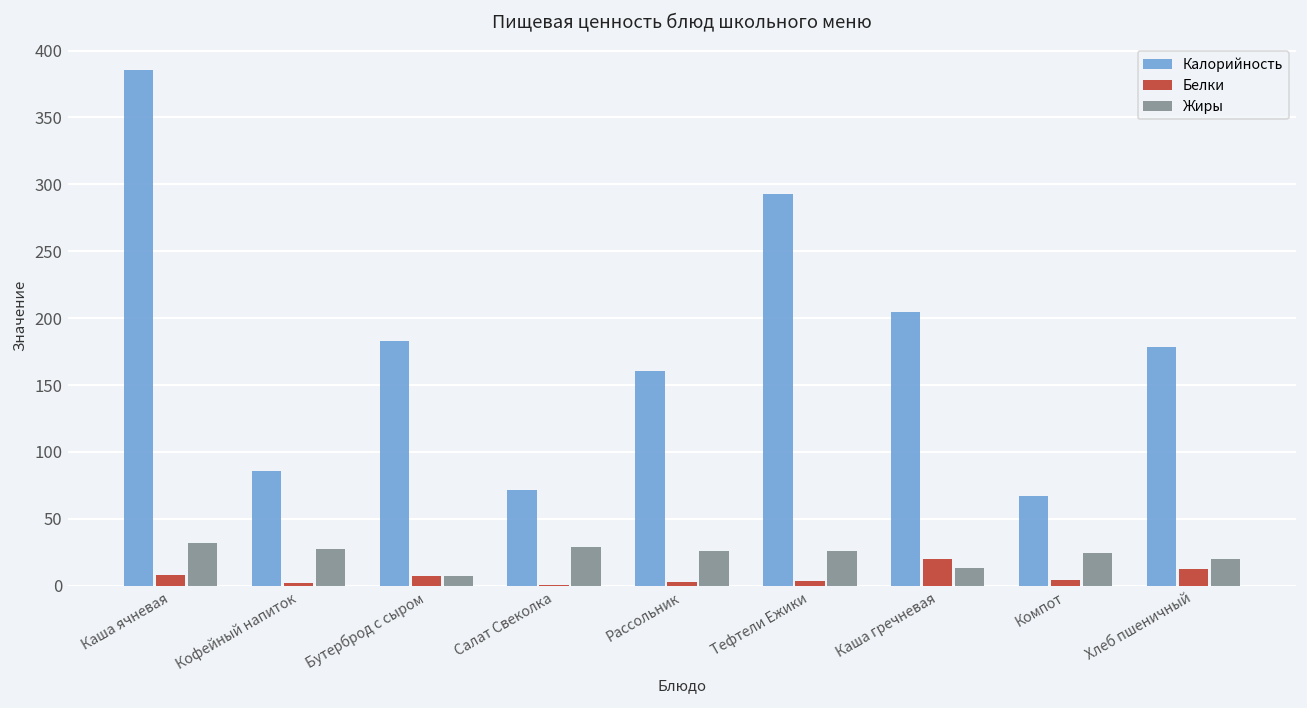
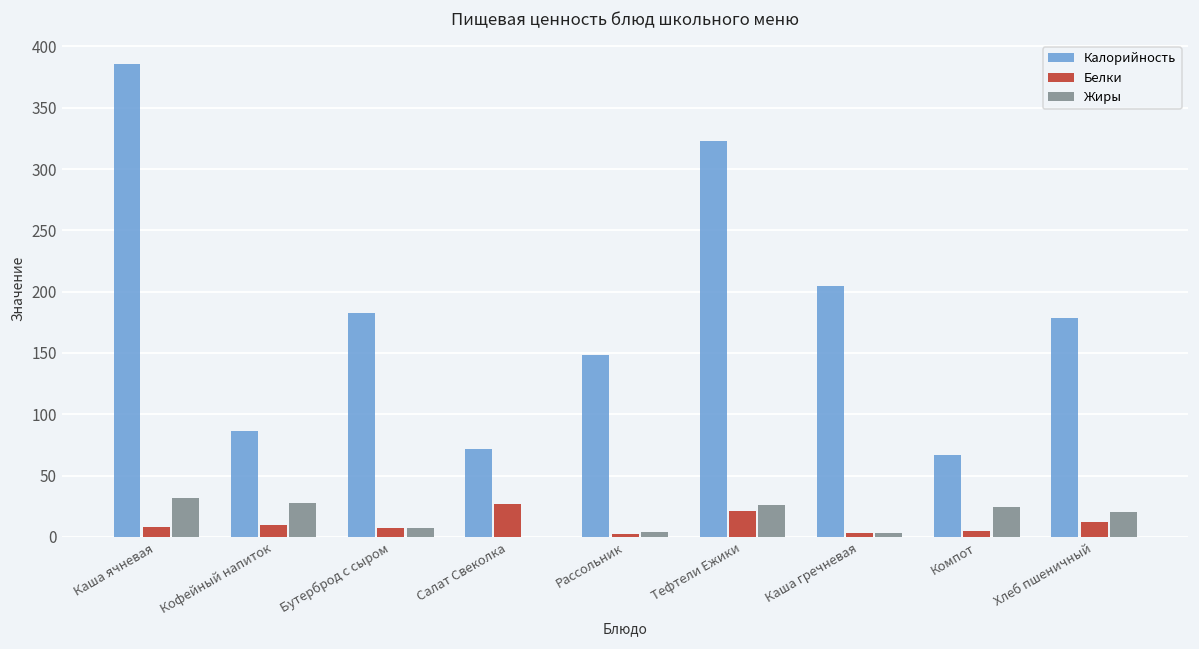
  {
    "Калорийность": {
      "Каша ячневая": 385,
      "Кофейный напиток": 86,
      "Бутерброд с сыром": 183,
      "Салат Свеколка": 71,
-     "Рассольник": 160,
-     "Тефтели Ежики": 293,
+     "Рассольник": 148,
+     "Тефтели Ежики": 323,
      "Каша гречневая": 205,
      "Компот": 67,
      "Хлеб пшеничный": 178
    },
    "Белки": {
      "Каша ячневая": 8,
-     "Кофейный напиток": 2,
+     "Кофейный напиток": 10,
      "Бутерброд с сыром": 7,
-     "Салат Свеколка": 1,
+     "Салат Свеколка": 27,
      "Рассольник": 3,
-     "Тефтели Ежики": 3,
-     "Каша гречневая": 20,
+     "Тефтели Ежики": 21,
+     "Каша гречневая": 3,
      "Компот": 5,
      "Хлеб пшеничный": 13
    },
    "Жиры": {
      "Каша ячневая": 32,
      "Кофейный напиток": 28,
      "Бутерброд с сыром": 7,
-     "Салат Свеколка": 29,
-     "Рассольник": 26,
+     "Салат Свеколка": 0,
+     "Рассольник": 4,
      "Тефтели Ежики": 26,
-     "Каша гречневая": 13,
+     "Каша гречневая": 3,
      "Компот": 25,
      "Хлеб пшеничный": 20
    }
  }
